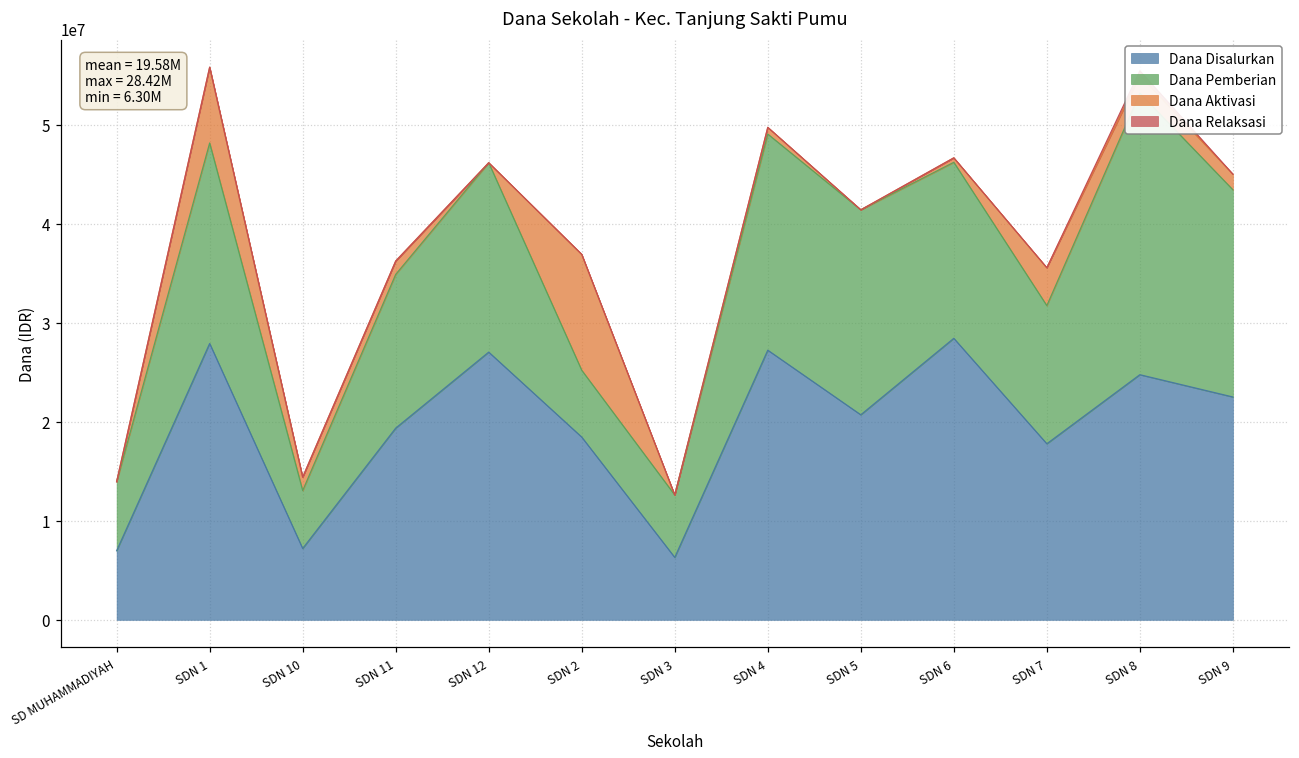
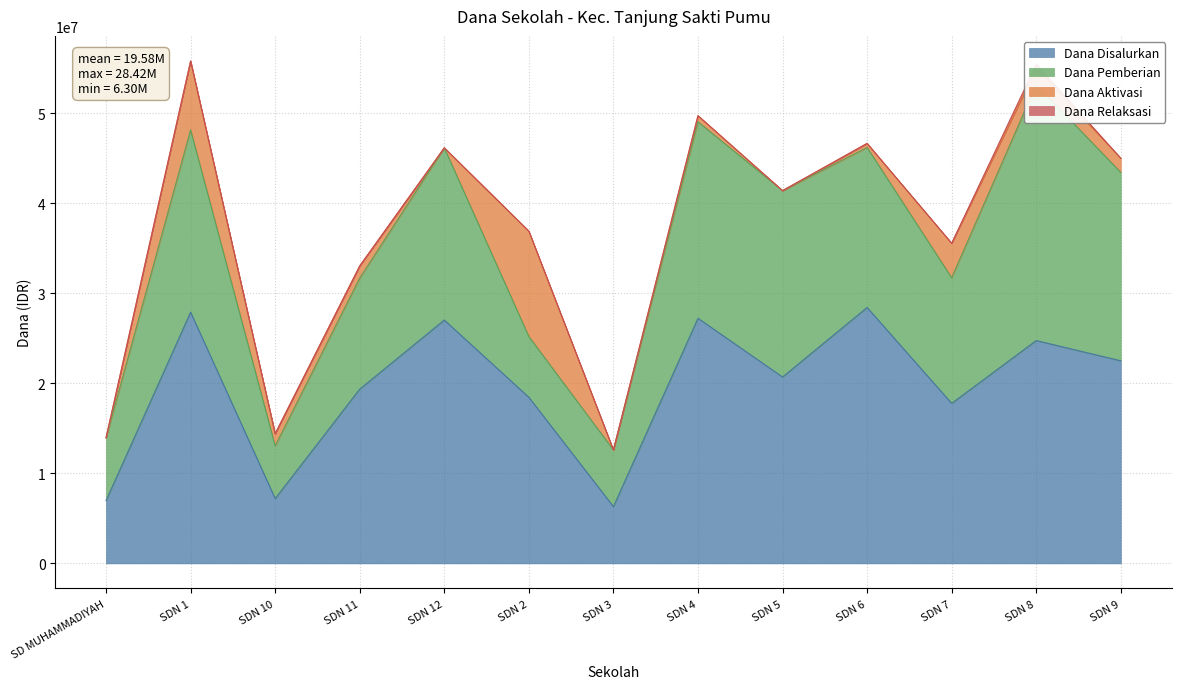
  {
    "Dana Disalurkan": {
      "SD MUHAMMADIYAH": 7000000,
      "SDN 1": 28000000,
      "SDN 10": 7000000,
      "SDN 11": 19000000,
      "SDN 12": 27000000,
      "SDN 2": 18000000,
      "SDN 3": 6000000,
      "SDN 4": 27000000,
      "SDN 5": 21000000,
      "SDN 6": 28000000,
      "SDN 7": 18000000,
      "SDN 8": 25000000,
      "SDN 9": 23000000
    },
    "Dana Pemberian": {
      "SDN 1": 20000000,
      "SDN 10": 6000000,
-     "SDN 11": 16000000,
+     "SDN 11": 12000000,
      "SDN 2": 7000000,
      "SDN 4": 22000000,
      "SDN 6": 18000000,
      "SDN 7": 14000000,
      "SDN 9": 21000000
    }
  }
